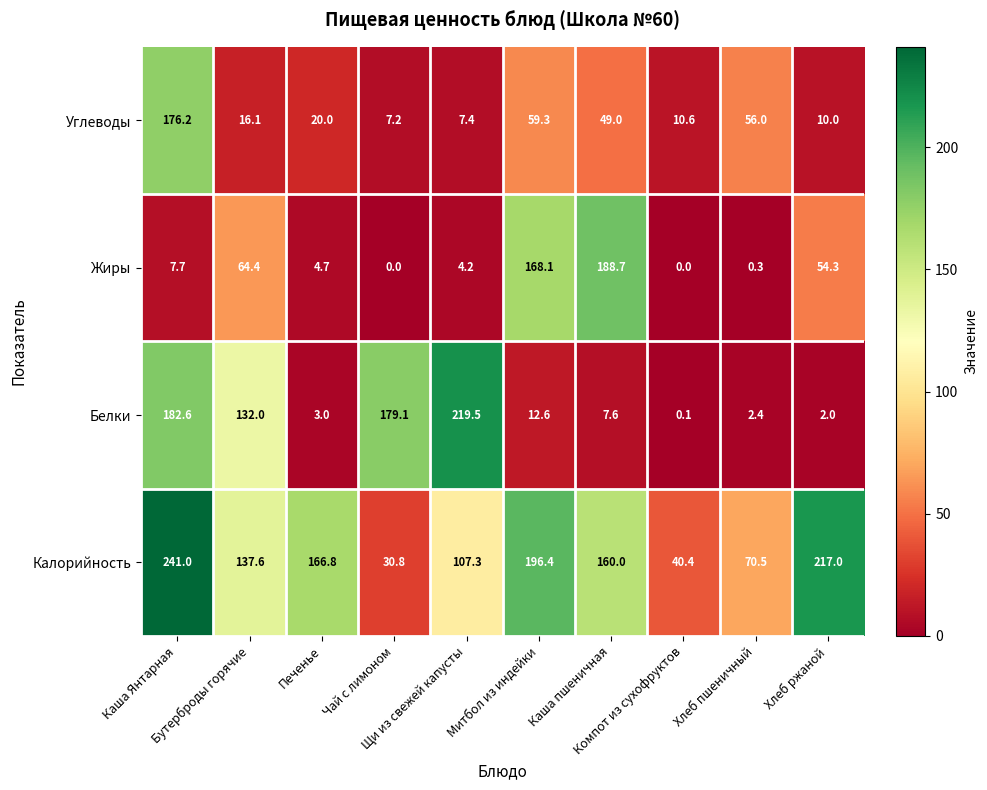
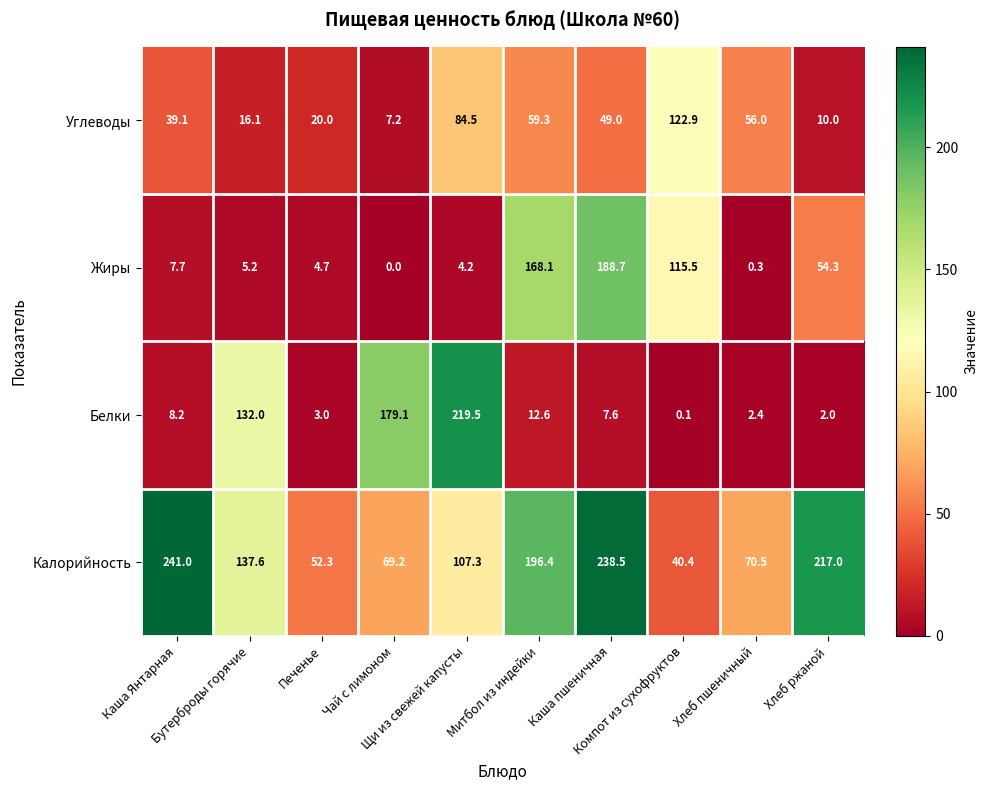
  {
    "Углеводы": {
-     "Каша Янтарная": 176.2,
+     "Каша Янтарная": 39.1,
      "Бутерброды горячие": 16.1,
      "Печенье": 20.0,
      "Чай с лимоном": 7.2,
-     "Щи из свежей капусты": 7.4,
+     "Щи из свежей капусты": 84.5,
      "Митбол из индейки": 59.3,
      "Каша пшеничная": 49.0,
-     "Компот из сухофруктов": 10.6,
+     "Компот из сухофруктов": 122.9,
      "Хлеб пшеничный": 56.0,
      "Хлеб ржаной": 10.0
    },
    "Жиры": {
      "Каша Янтарная": 7.7,
-     "Бутерброды горячие": 64.4,
+     "Бутерброды горячие": 5.2,
      "Печенье": 4.7,
      "Чай с лимоном": 0.0,
      "Щи из свежей капусты": 4.2,
      "Митбол из индейки": 168.1,
      "Каша пшеничная": 188.7,
-     "Компот из сухофруктов": 0.0,
+     "Компот из сухофруктов": 115.5,
      "Хлеб пшеничный": 0.3,
      "Хлеб ржаной": 54.3
    },
    "Белки": {
-     "Каша Янтарная": 182.6,
+     "Каша Янтарная": 8.2,
      "Бутерброды горячие": 132.0,
      "Печенье": 3.0,
      "Чай с лимоном": 179.1,
      "Щи из свежей капусты": 219.5,
      "Митбол из индейки": 12.6,
      "Каша пшеничная": 7.6,
      "Компот из сухофруктов": 0.1,
      "Хлеб пшеничный": 2.4,
      "Хлеб ржаной": 2.0
    },
    "Калорийность": {
      "Каша Янтарная": 241.0,
      "Бутерброды горячие": 137.6,
-     "Печенье": 166.8,
-     "Чай с лимоном": 30.8,
+     "Печенье": 52.3,
+     "Чай с лимоном": 69.2,
      "Щи из свежей капусты": 107.3,
      "Митбол из индейки": 196.4,
-     "Каша пшеничная": 160.0,
+     "Каша пшеничная": 238.5,
      "Компот из сухофруктов": 40.4,
      "Хлеб пшеничный": 70.5,
      "Хлеб ржаной": 217.0
    }
  }
